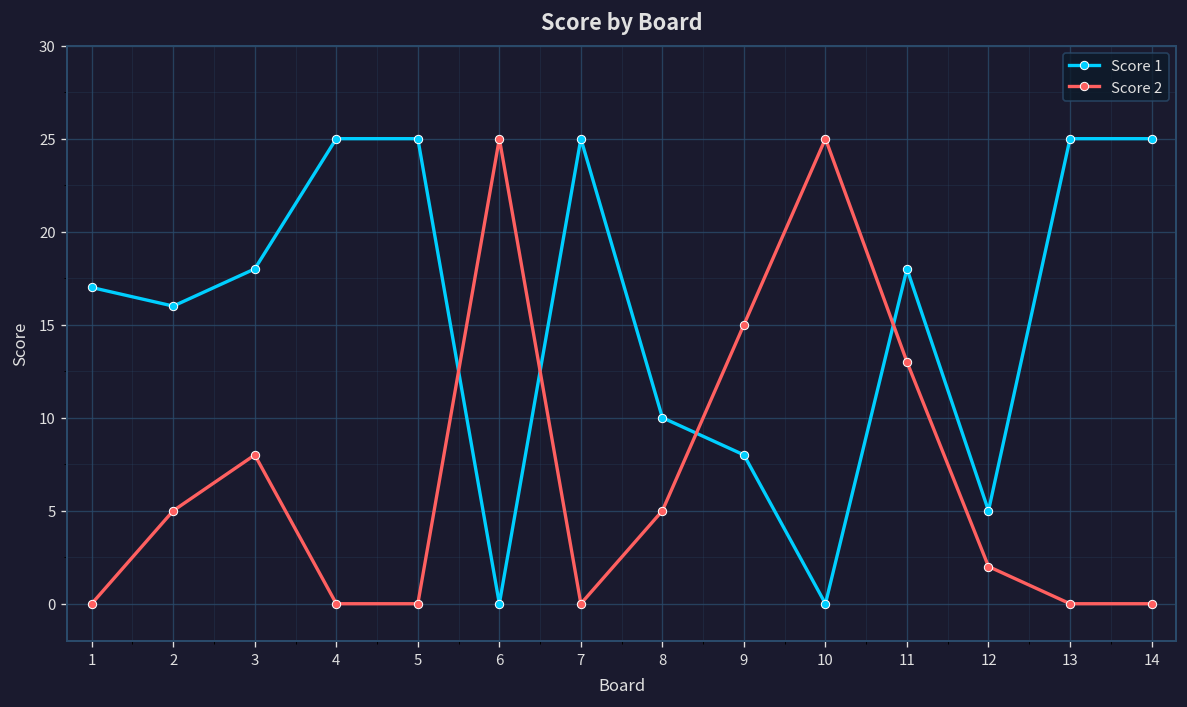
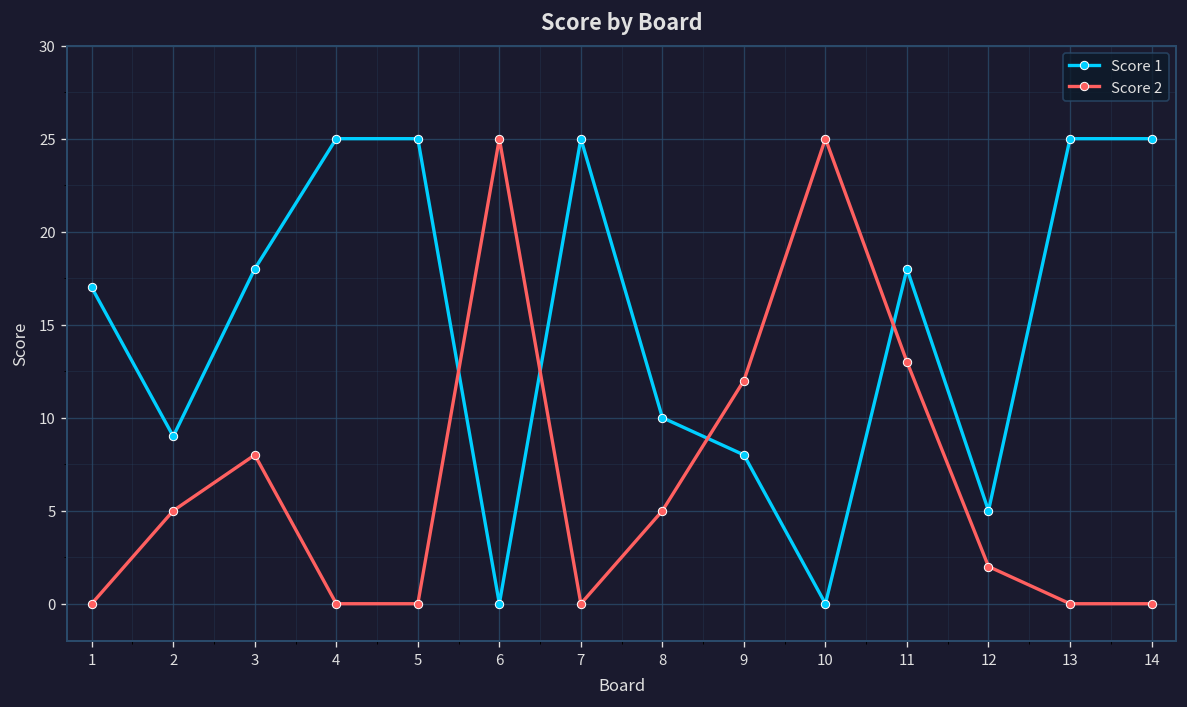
  {
    "Score 1": {
      "1": 17,
-     "2": 16,
+     "2": 9,
      "3": 18,
      "4": 25,
      "5": 25,
      "6": 0,
      "7": 25,
      "8": 10,
      "9": 8,
      "10": 0,
      "11": 18,
      "12": 5,
      "13": 25,
      "14": 25
    },
    "Score 2": {
      "1": 0,
      "2": 5,
      "3": 8,
      "4": 0,
      "5": 0,
      "6": 25,
      "7": 0,
      "8": 5,
-     "9": 15,
+     "9": 12,
      "10": 25,
      "11": 13,
      "12": 2,
      "13": 0,
      "14": 0
    }
  }
